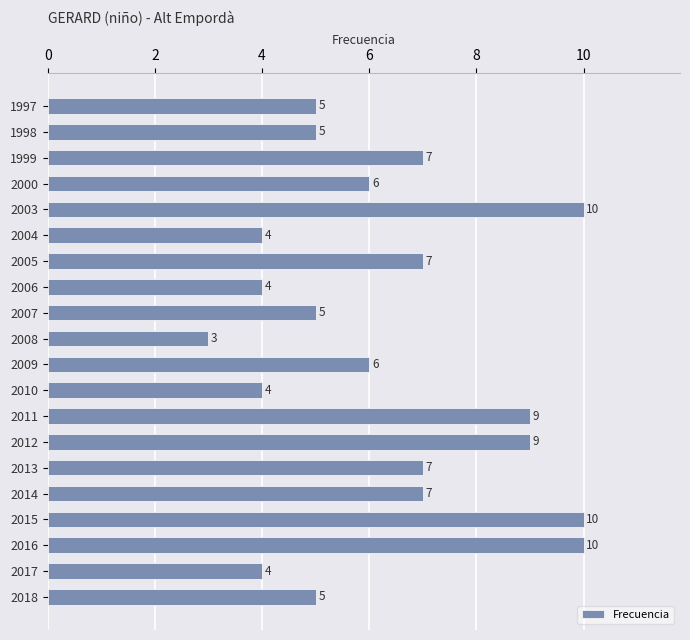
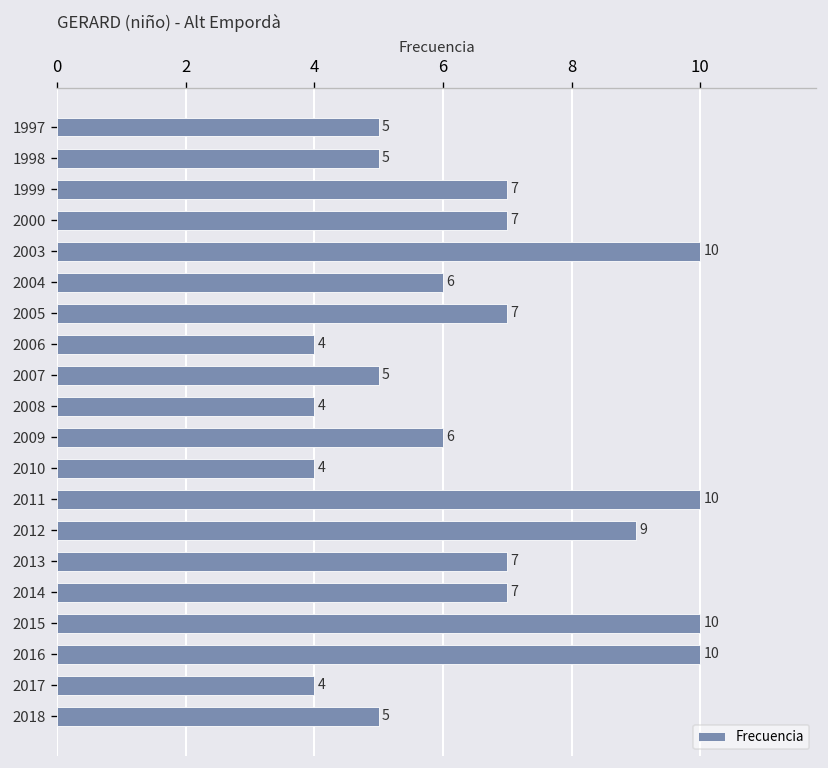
  {
    "1997": 5,
    "1998": 5,
    "1999": 7,
-   "2000": 6,
+   "2000": 7,
    "2003": 10,
-   "2004": 4,
+   "2004": 6,
    "2005": 7,
    "2006": 4,
    "2007": 5,
-   "2008": 3,
+   "2008": 4,
    "2009": 6,
    "2010": 4,
-   "2011": 9,
+   "2011": 10,
    "2012": 9,
    "2013": 7,
    "2014": 7,
    "2015": 10,
    "2016": 10,
    "2017": 4,
    "2018": 5
  }
